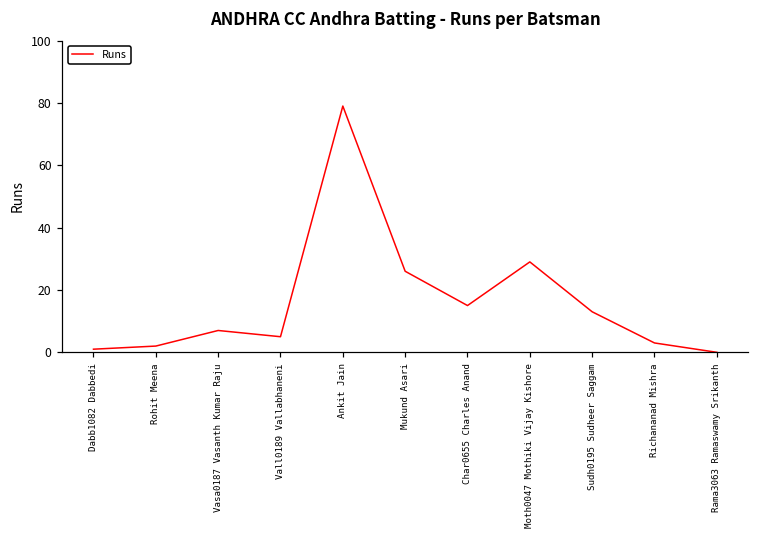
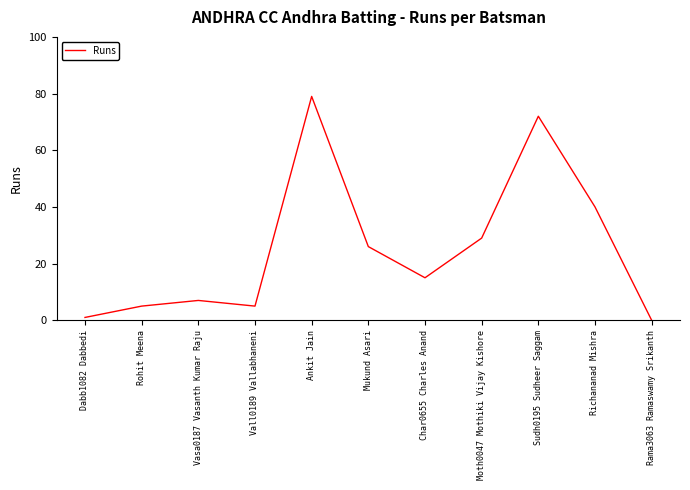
  {
    "Dabb1082 Dabbedi": 1,
-   "Rohit Meena": 2,
+   "Rohit Meena": 5,
    "Vasa0187 Vasanth Kumar Raju": 7,
    "Vall0189 Vallabhaneni": 5,
    "Ankit Jain": 79,
    "Mukund Asari": 26,
    "Char0655 Charles Anand": 15,
    "Moth0047 Mothiki Vijay Kishore": 29,
-   "Sudh0195 Sudheer Saggam": 13,
-   "Richananad Mishra": 3,
+   "Sudh0195 Sudheer Saggam": 72,
+   "Richananad Mishra": 40,
    "Rama3063 Ramaswamy Srikanth": 0
  }
